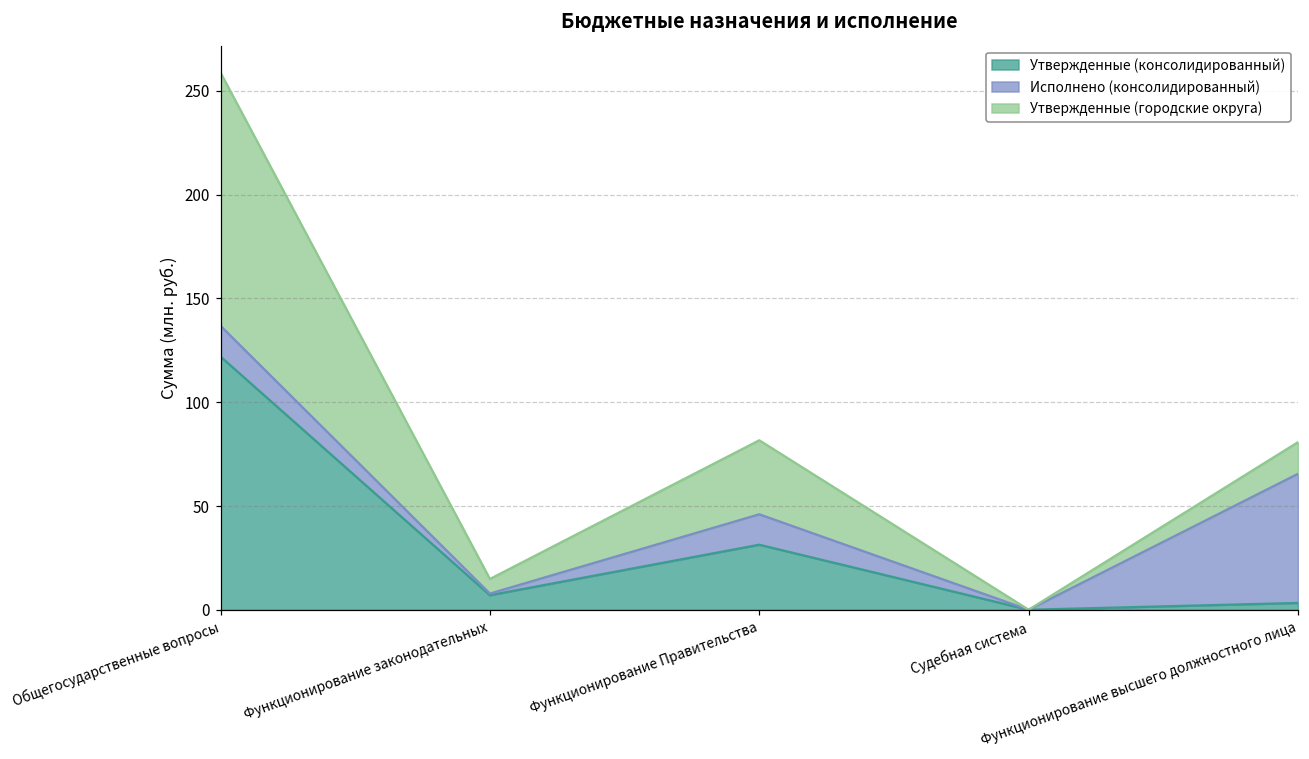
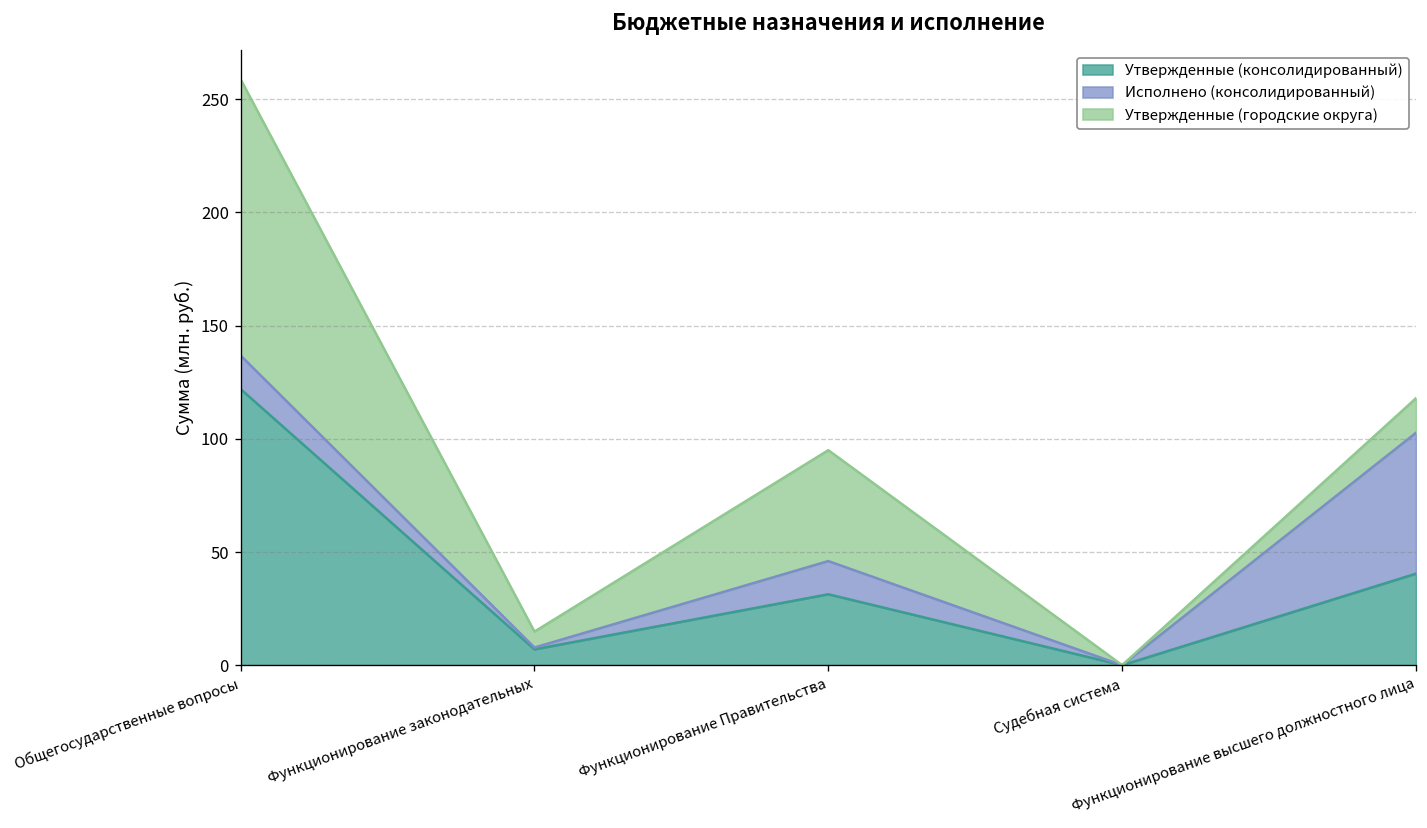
  {
    "Утвержденные (консолидированный)": {
      "Общегосударственные вопросы": 122,
      "Функционирование Правительства": 31,
-     "Функционирование высшего должностного лица": 3
+     "Функционирование высшего должностного лица": 40
    },
    "Исполнено (консолидированный)": {
      "Общегосударственные вопросы": 15,
      "Функционирование Правительства": 15,
      "Функционирование высшего должностного лица": 62
    },
    "Утвержденные (городские округа)": {
      "Общегосударственные вопросы": 122,
      "Функционирование законодательных": 7,
-     "Функционирование Правительства": 36,
+     "Функционирование Правительства": 49,
      "Функционирование высшего должностного лица": 15
    }
  }
